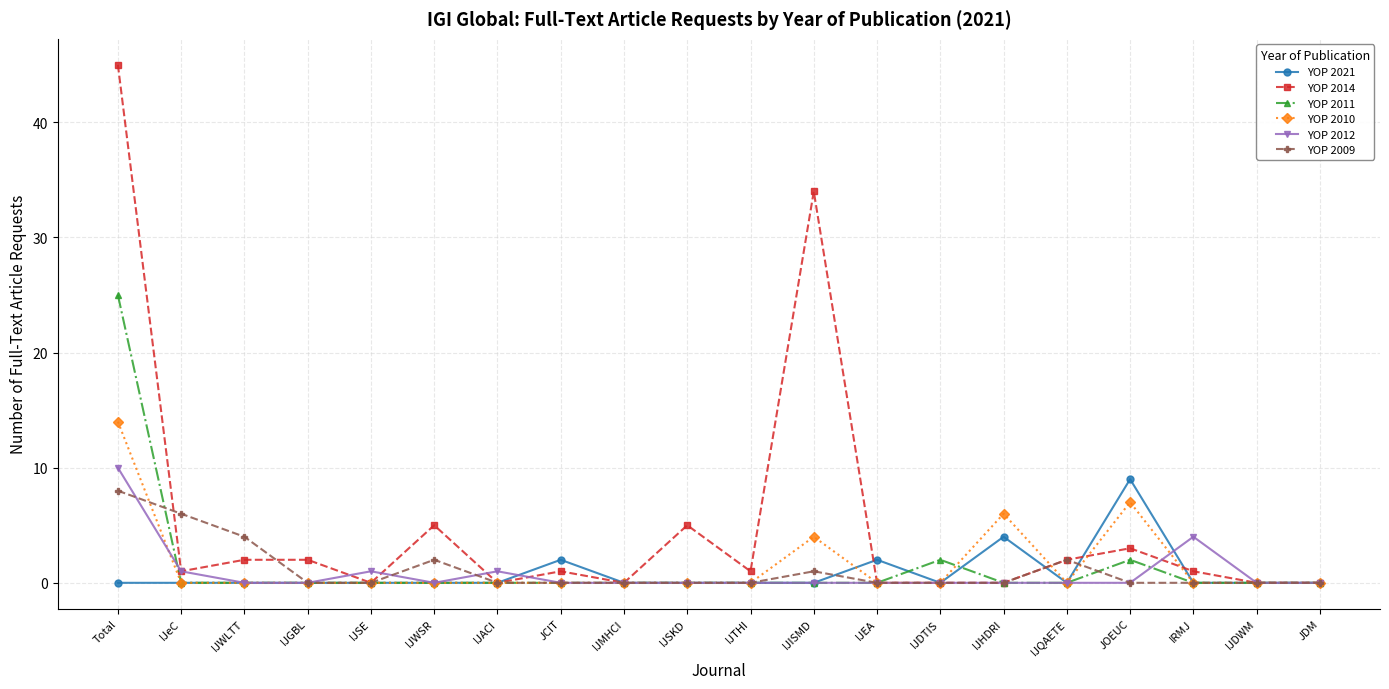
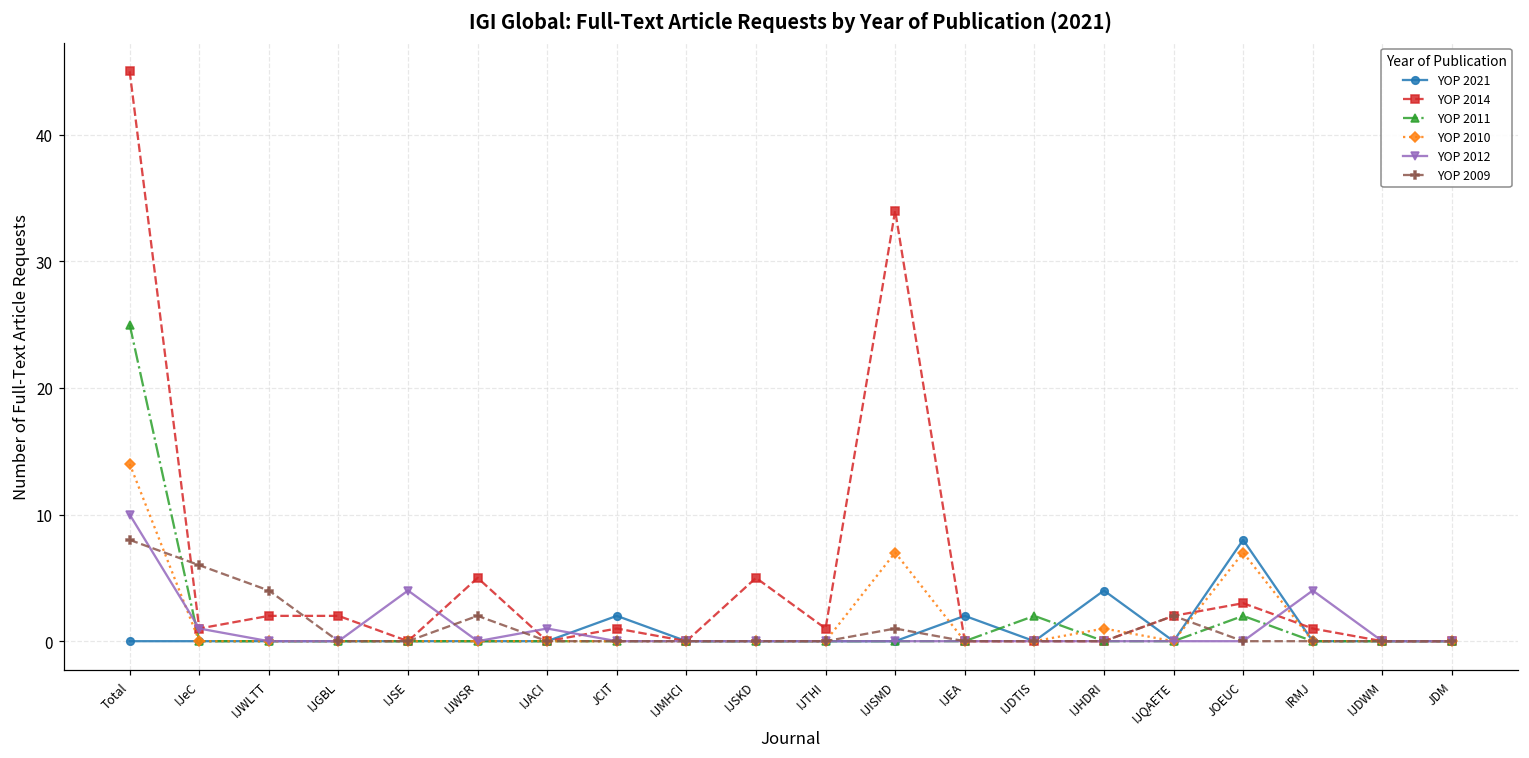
  {
    "YOP 2021": {
      "Total": 0,
      "JCIT": 2,
      "IJEA": 2,
      "IJHDRI": 4,
-     "JOEUC": 9
+     "JOEUC": 8
    },
    "YOP 2014": {
      "Total": 45,
      "IJWLTT": 2,
      "IJGBL": 2,
      "IJWSR": 5,
      "JCIT": 1,
      "IJSKD": 5,
      "IJTHI": 1,
      "IJISMD": 34,
      "JOEUC": 3,
      "IRMJ": 1
    },
    "YOP 2011": {
      "Total": 25,
      "IJDTIS": 2,
      "JOEUC": 2
    },
    "YOP 2010": {
      "Total": 14,
-     "IJISMD": 4,
-     "IJHDRI": 6,
+     "IJISMD": 7,
+     "IJHDRI": 1,
      "JOEUC": 7
    },
    "YOP 2012": {
      "Total": 10,
-     "IJSE": 1,
+     "IJSE": 4,
      "IJACI": 1,
      "IRMJ": 4
    },
    "YOP 2009": {
      "Total": 8,
      "IJeC": 6,
      "IJWLTT": 4,
      "IJWSR": 2,
      "IJISMD": 1
    }
  }
